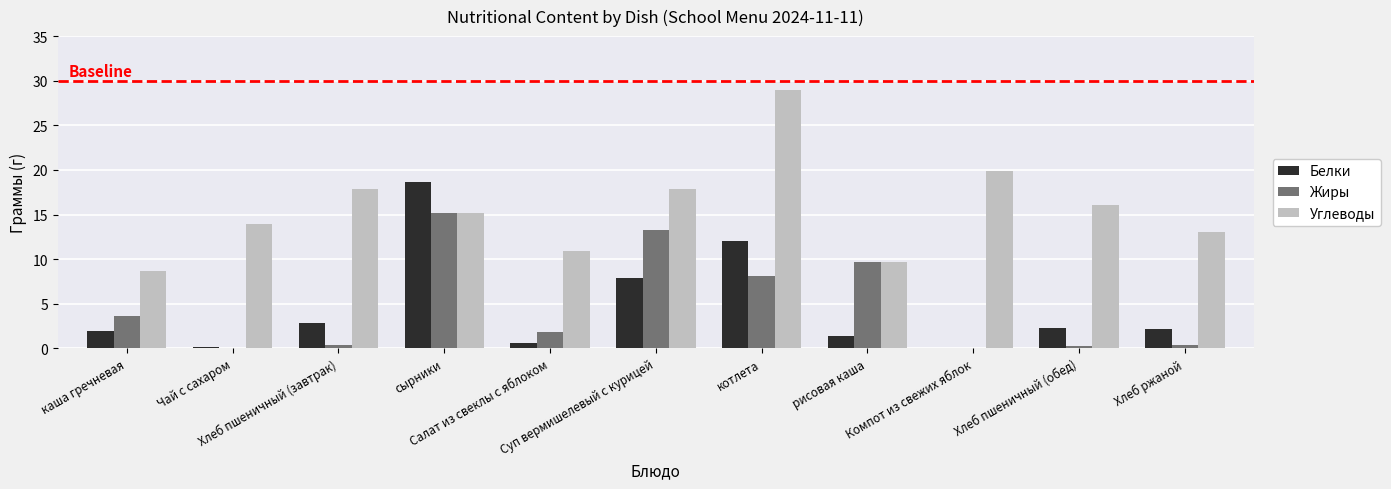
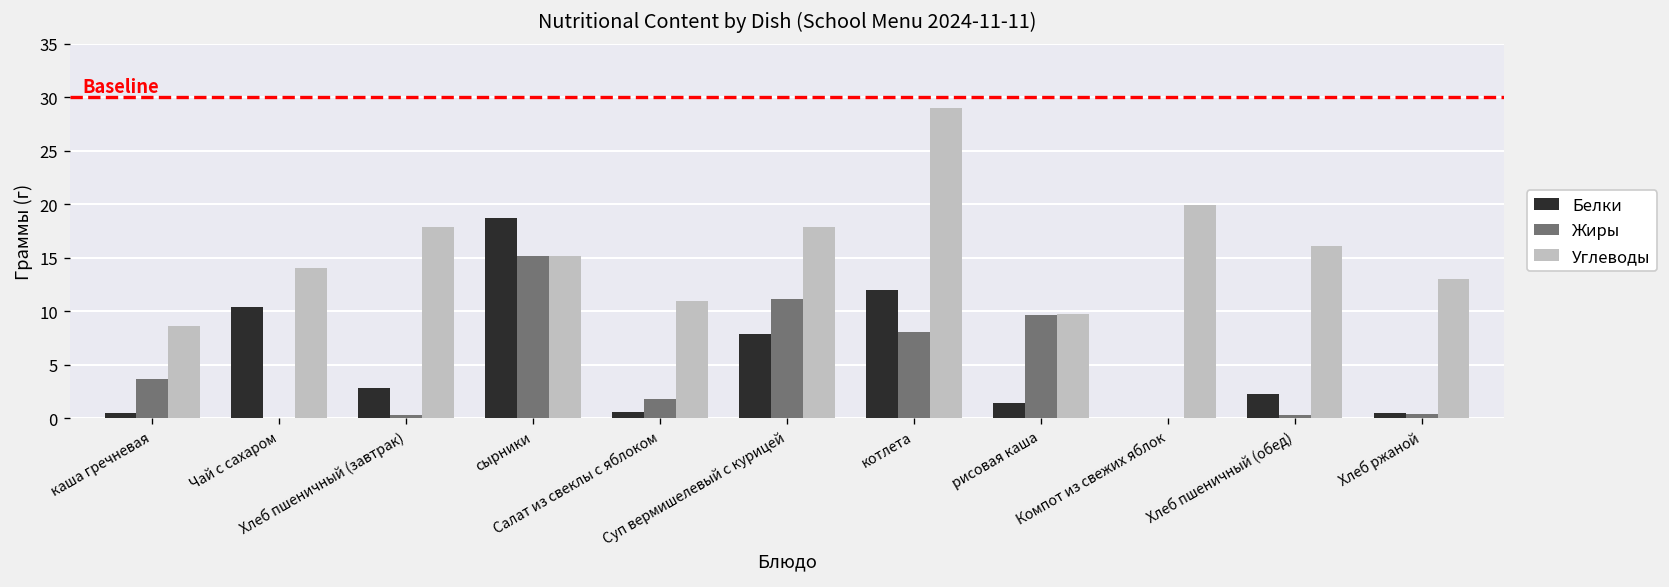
  {
    "Белки": {
-     "каша гречневая": 2,
-     "Чай с сахаром": 0,
+     "каша гречневая": 0,
+     "Чай с сахаром": 10,
      "Хлеб пшеничный (завтрак)": 3,
      "сырники": 19,
      "Салат из свеклы с яблоком": 1,
      "Суп вермишелевый с курицей": 8,
      "котлета": 12,
      "рисовая каша": 1,
      "Хлеб пшеничный (обед)": 2,
-     "Хлеб ржаной": 2
+     "Хлеб ржаной": 1
    },
    "Жиры": {
      "каша гречневая": 4,
      "Чай с сахаром": 0,
      "Хлеб пшеничный (завтрак)": 0,
      "сырники": 15,
      "Салат из свеклы с яблоком": 2,
-     "Суп вермишелевый с курицей": 13,
+     "Суп вермишелевый с курицей": 11,
      "котлета": 8,
      "рисовая каша": 10,
      "Компот из свежих яблок": 0,
      "Хлеб ржаной": 0
    },
    "Углеводы": {
      "каша гречневая": 9,
      "Чай с сахаром": 14,
      "Хлеб пшеничный (завтрак)": 18,
      "сырники": 15,
      "Салат из свеклы с яблоком": 11,
      "Суп вермишелевый с курицей": 18,
      "котлета": 29,
      "рисовая каша": 10,
      "Компот из свежих яблок": 20,
      "Хлеб пшеничный (обед)": 16,
      "Хлеб ржаной": 13
    }
  }
